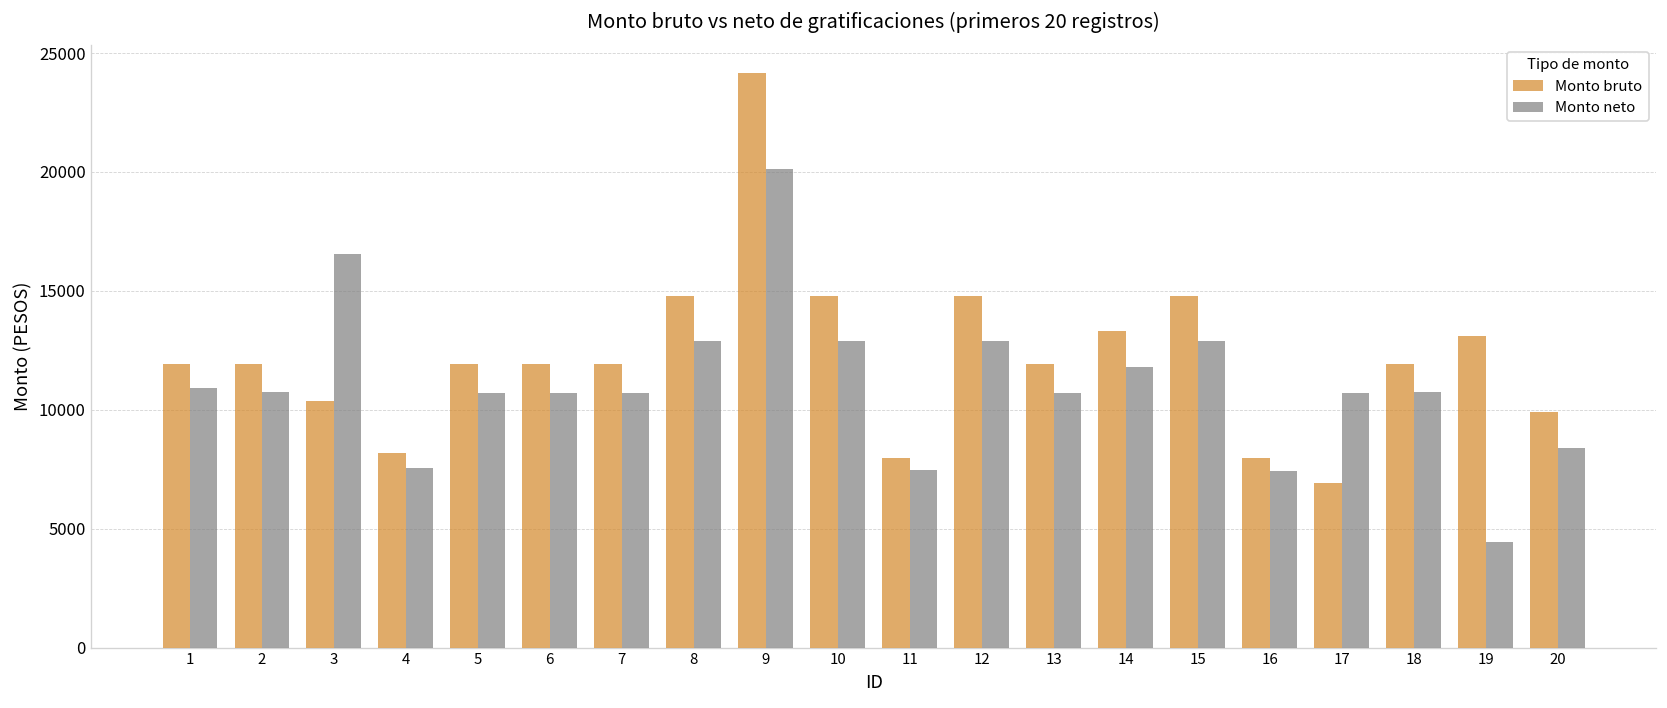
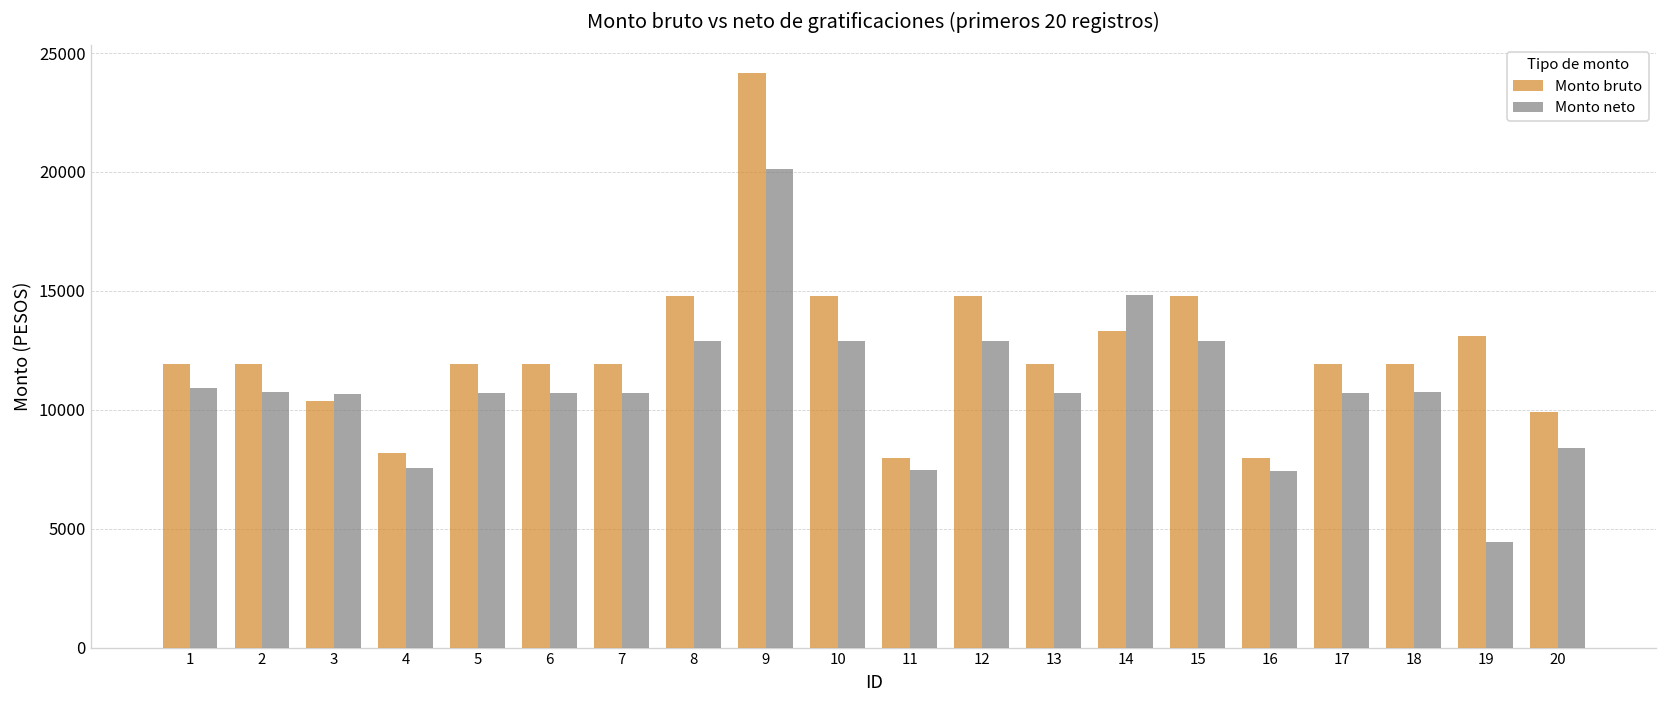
  {
    "Monto bruto": {
      "1": 11900,
      "2": 11900,
      "3": 10400,
      "4": 8200,
      "5": 11900,
      "6": 11900,
      "7": 11900,
      "8": 14800,
      "9": 24200,
      "10": 14800,
      "11": 8000,
      "12": 14800,
      "13": 11900,
      "14": 13300,
      "15": 14800,
      "16": 8000,
-     "17": 6900,
+     "17": 11900,
      "18": 11900,
      "19": 13100,
      "20": 9900
    },
    "Monto neto": {
      "1": 10900,
      "2": 10700,
-     "3": 16600,
+     "3": 10700,
      "4": 7500,
      "5": 10700,
      "6": 10700,
      "7": 10700,
      "8": 12900,
      "9": 20100,
      "10": 12900,
      "11": 7400,
      "12": 12900,
      "13": 10700,
-     "14": 11800,
+     "14": 14800,
      "15": 12900,
      "16": 7400,
      "17": 10700,
      "18": 10700,
      "19": 4400,
      "20": 8400
    }
  }
